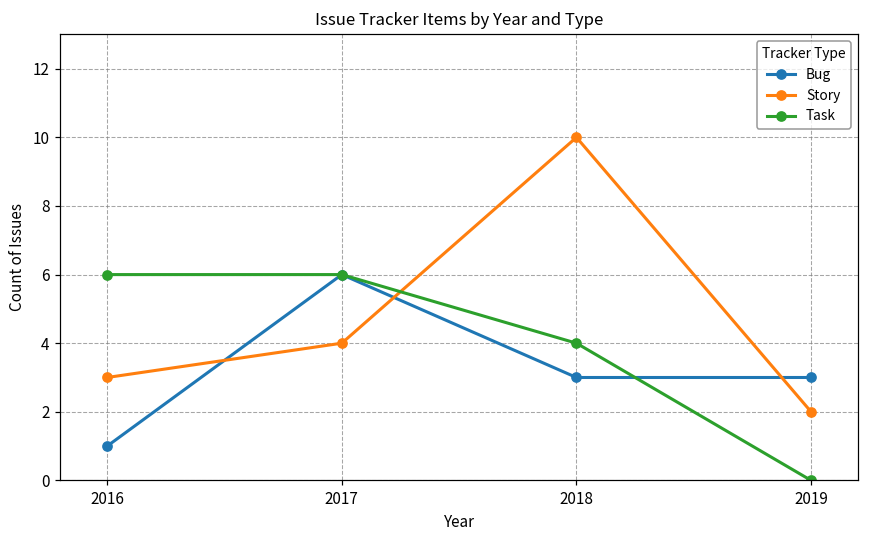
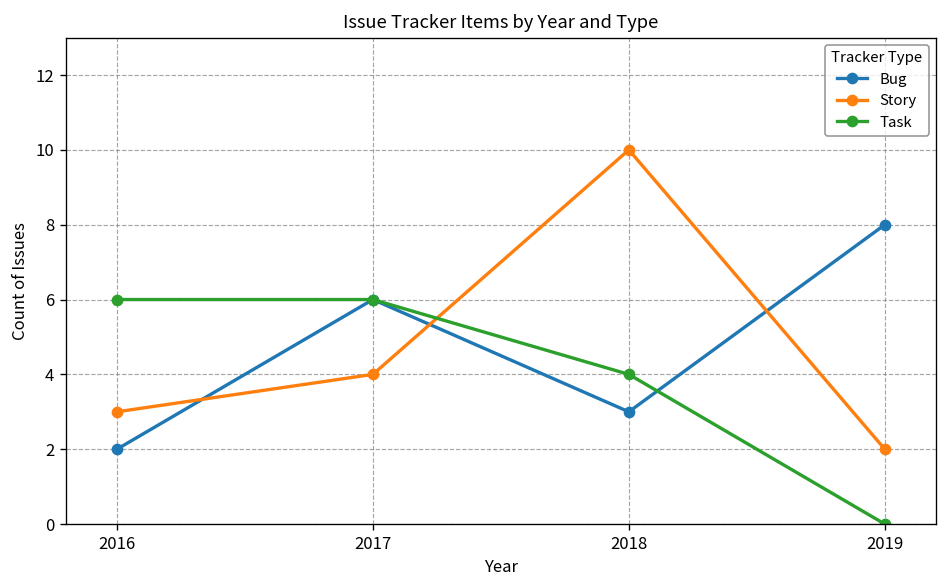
  {
    "Bug": {
-     "2016": 1,
+     "2016": 2,
      "2018": 3,
-     "2019": 3
+     "2019": 8
    },
    "Story": {
      "2016": 3,
      "2017": 4,
      "2018": 10,
      "2019": 2
    },
    "Task": {
      "2016": 6,
      "2018": 4,
      "2019": 0
    }
  }
